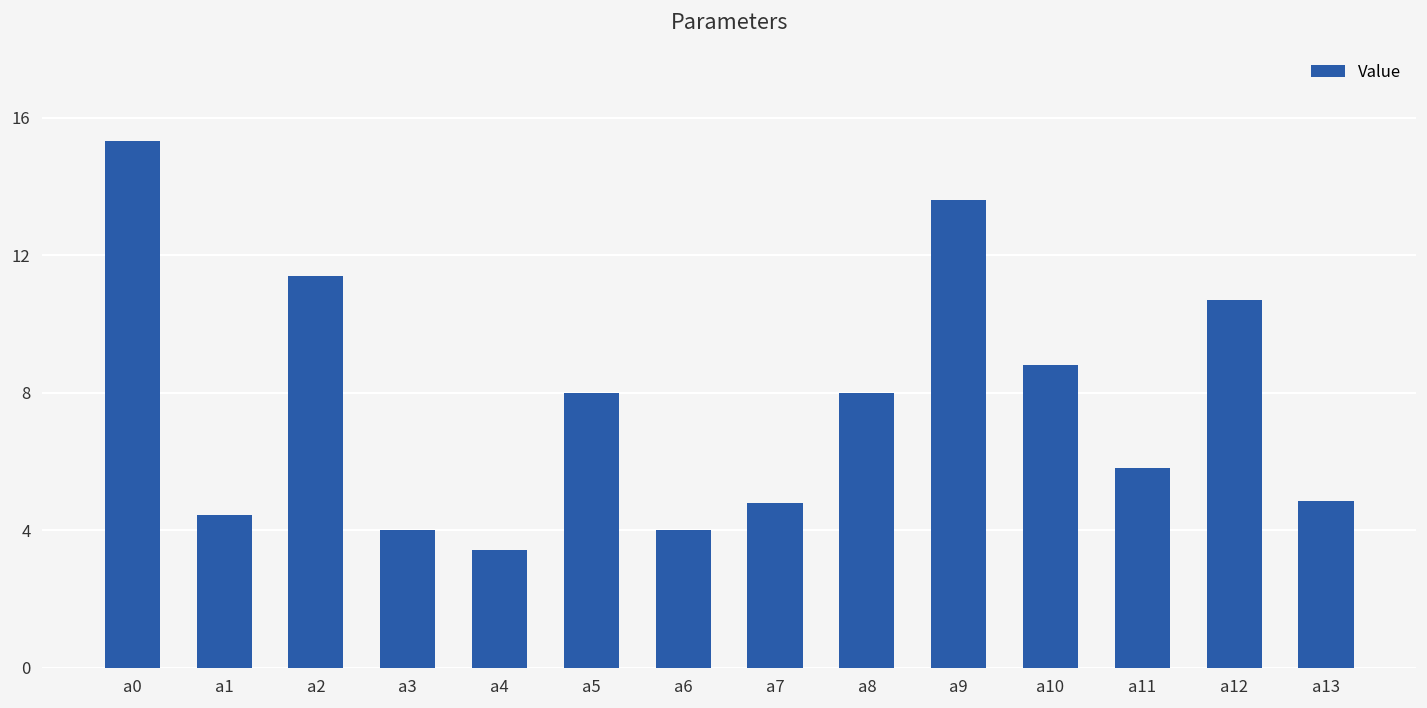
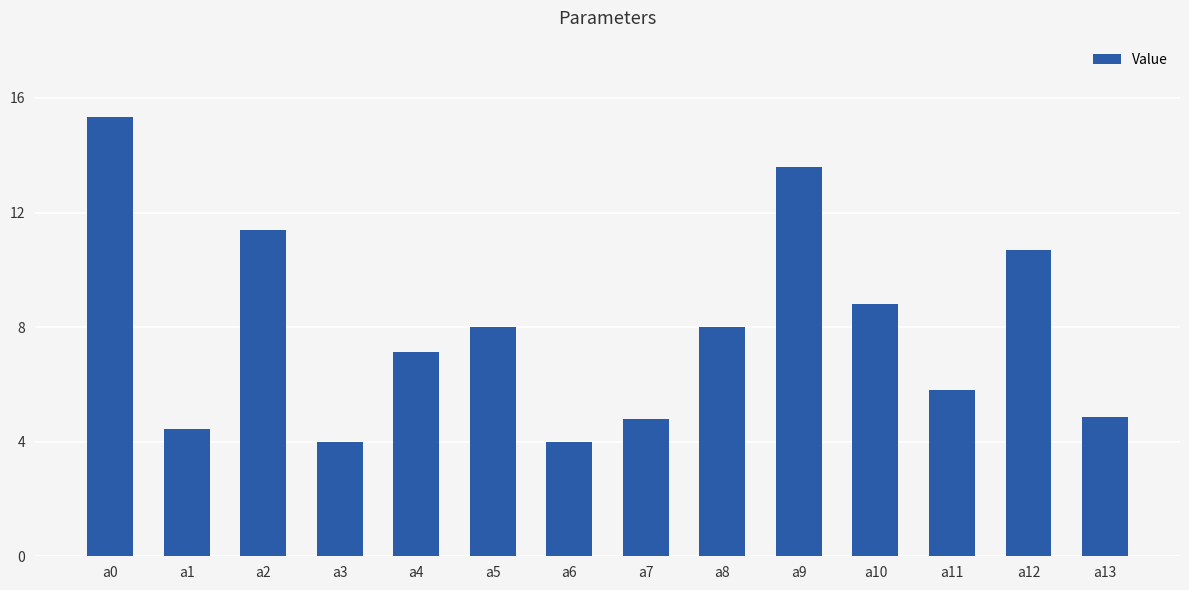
  {
    "a0": 15.3,
    "a1": 4.4,
    "a2": 11.4,
    "a3": 4.0,
-   "a4": 3.4,
+   "a4": 7.1,
    "a5": 8.0,
    "a6": 4.0,
    "a7": 4.8,
    "a8": 8.0,
    "a9": 13.6,
    "a10": 8.8,
    "a11": 5.8,
    "a12": 10.7,
    "a13": 4.9
  }
